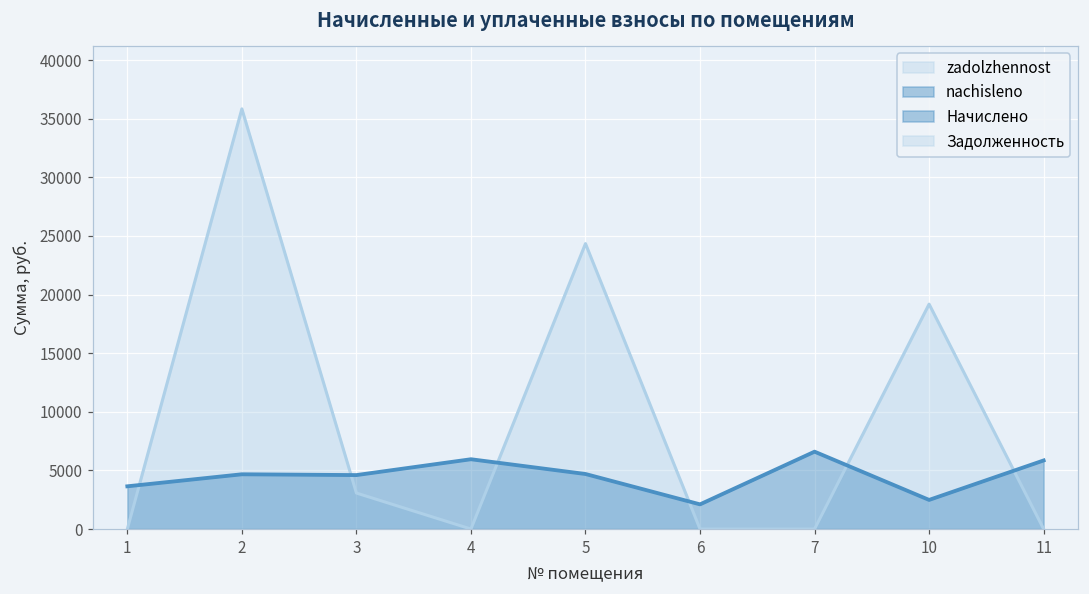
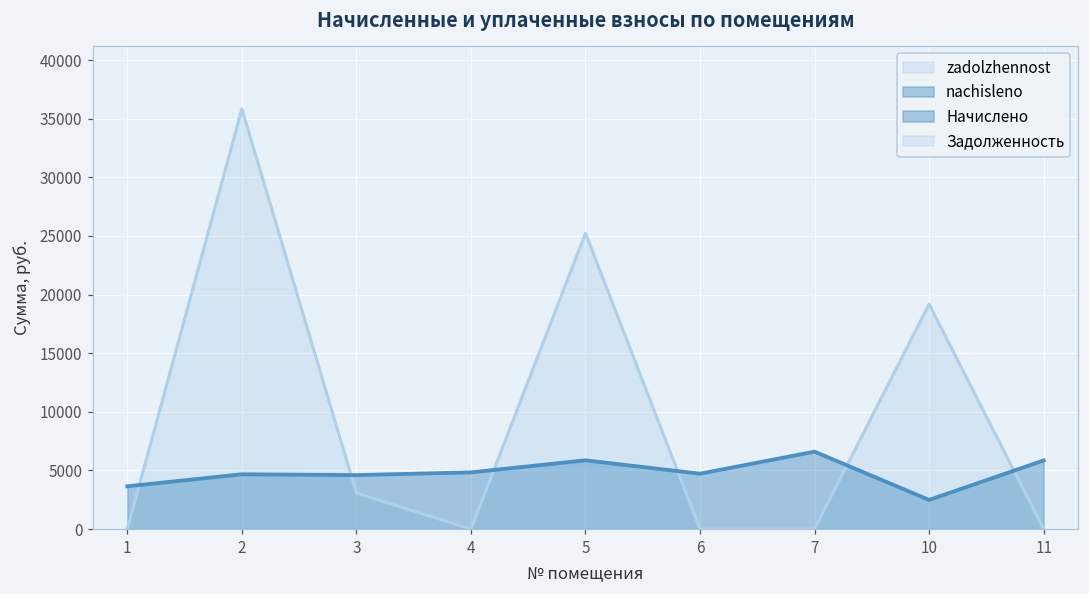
  {
    "zadolzhennost": {
      "1": 0,
      "2": 35800,
      "3": 3100,
      "4": 0,
-     "5": 24300,
+     "5": 25200,
      "6": 0,
      "7": 0,
      "10": 19200,
      "11": 0
    },
    "nachisleno": {
      "1": 3600,
      "2": 4700,
      "3": 4600,
-     "4": 6000,
-     "5": 4700,
-     "6": 2100,
+     "4": 4800,
+     "5": 5900,
+     "6": 4700,
      "7": 6600,
      "10": 2500,
      "11": 5900
    }
  }
